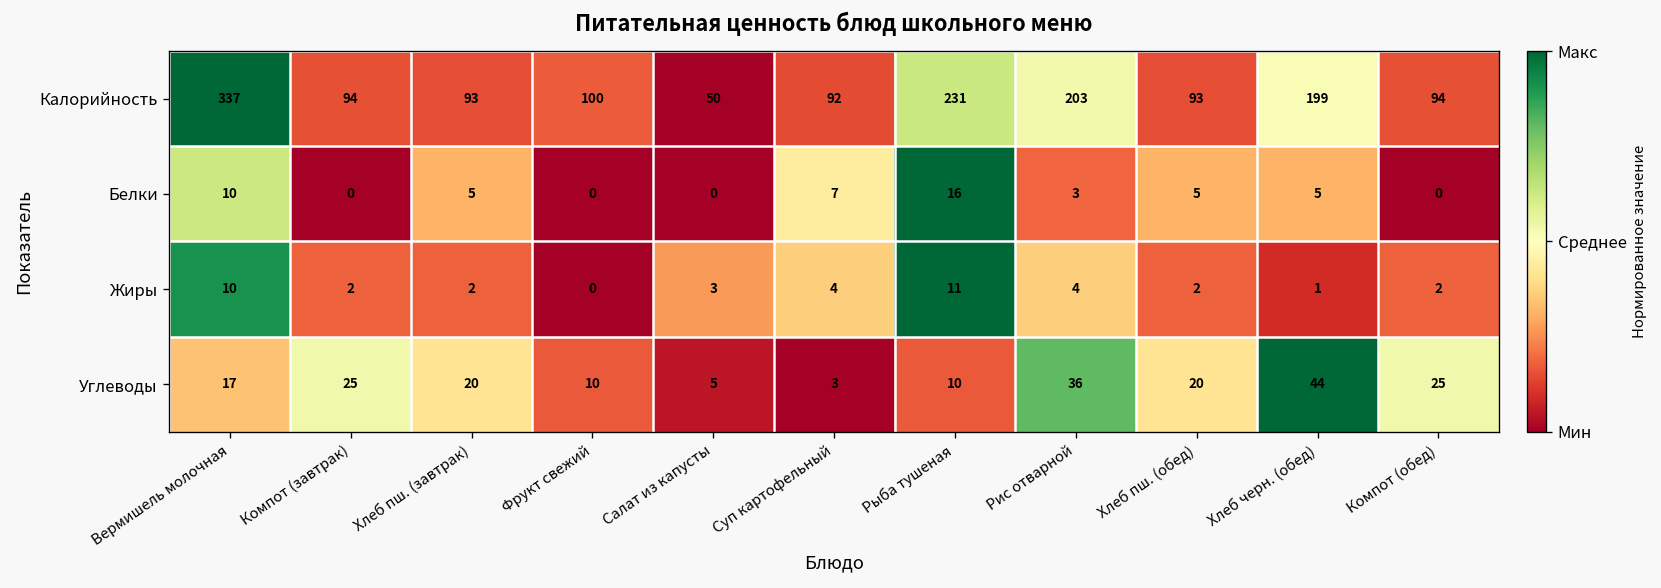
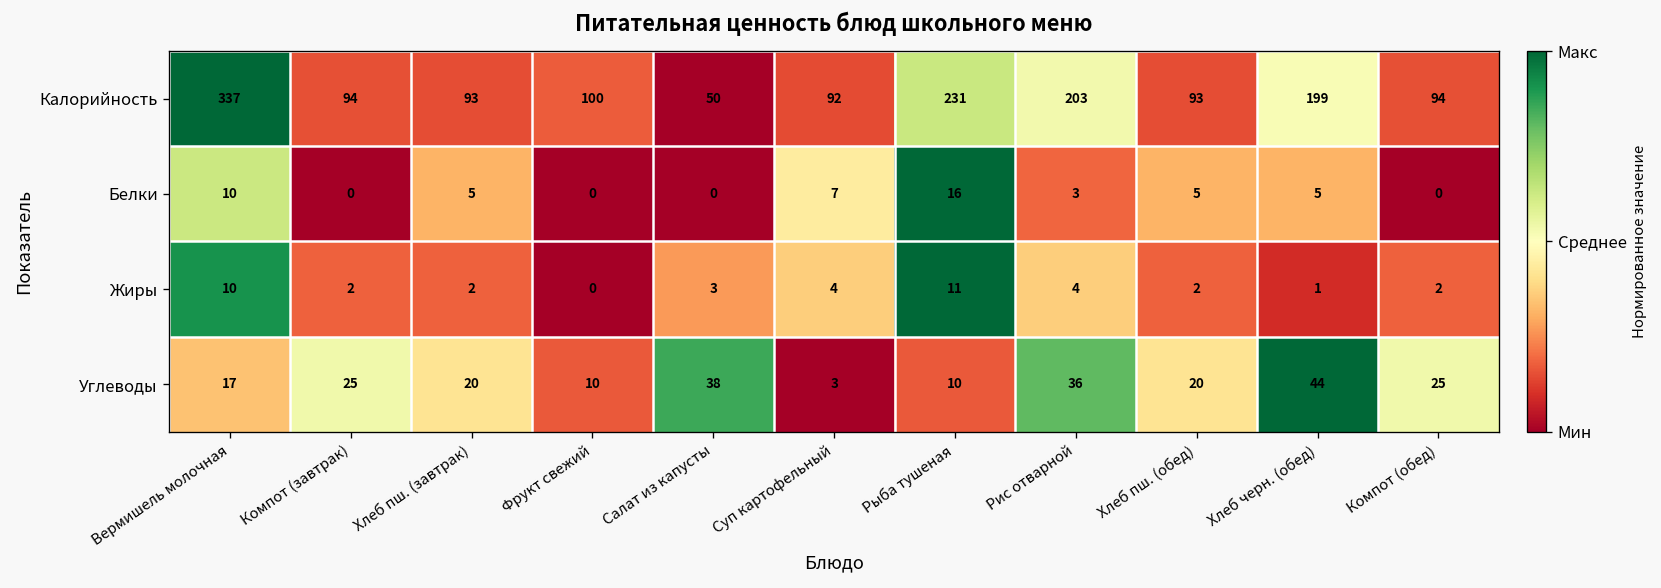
  {
    "Калорийность": {
      "Вермишель молочная": 337,
      "Компот (завтрак)": 94,
      "Хлеб пш. (завтрак)": 93,
      "Фрукт свежий": 100,
      "Салат из капусты": 50,
      "Суп картофельный": 92,
      "Рыба тушеная": 231,
      "Рис отварной": 203,
      "Хлеб пш. (обед)": 93,
      "Хлеб черн. (обед)": 199,
      "Компот (обед)": 94
    },
    "Белки": {
      "Вермишель молочная": 10,
      "Компот (завтрак)": 0,
      "Хлеб пш. (завтрак)": 5,
      "Фрукт свежий": 0,
      "Салат из капусты": 0,
      "Суп картофельный": 7,
      "Рыба тушеная": 16,
      "Рис отварной": 3,
      "Хлеб пш. (обед)": 5,
      "Хлеб черн. (обед)": 5,
      "Компот (обед)": 0
    },
    "Жиры": {
      "Вермишель молочная": 10,
      "Компот (завтрак)": 2,
      "Хлеб пш. (завтрак)": 2,
      "Фрукт свежий": 0,
      "Салат из капусты": 3,
      "Суп картофельный": 4,
      "Рыба тушеная": 11,
      "Рис отварной": 4,
      "Хлеб пш. (обед)": 2,
      "Хлеб черн. (обед)": 1,
      "Компот (обед)": 2
    },
    "Углеводы": {
      "Вермишель молочная": 17,
      "Компот (завтрак)": 25,
      "Хлеб пш. (завтрак)": 20,
      "Фрукт свежий": 10,
-     "Салат из капусты": 5,
+     "Салат из капусты": 38,
      "Суп картофельный": 3,
      "Рыба тушеная": 10,
      "Рис отварной": 36,
      "Хлеб пш. (обед)": 20,
      "Хлеб черн. (обед)": 44,
      "Компот (обед)": 25
    }
  }
